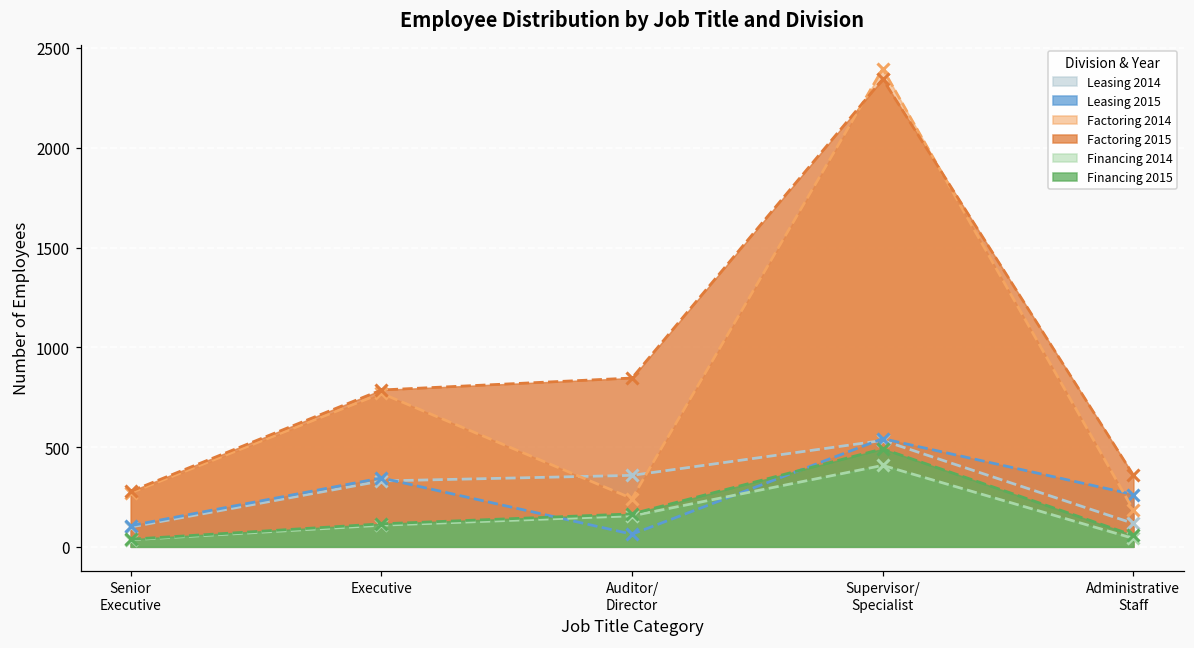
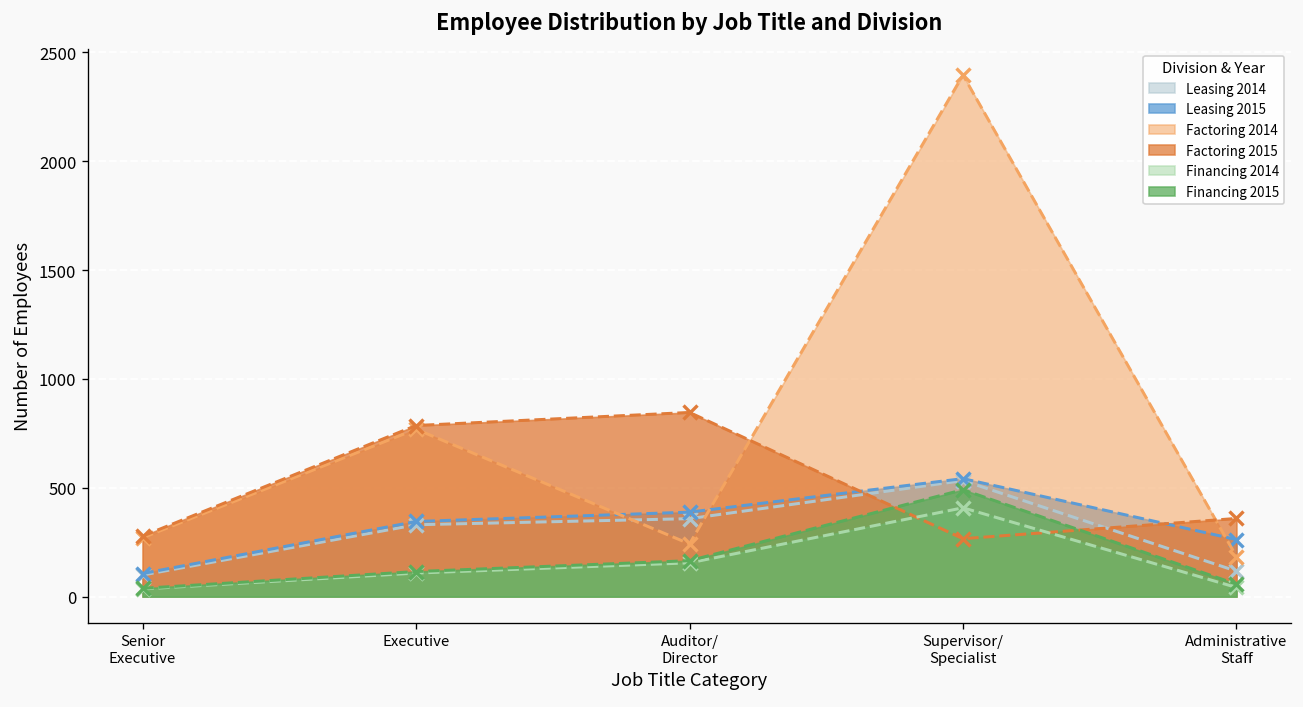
  {
    "Leasing 2015": {
      "Executive": 350,
-     "Auditor/ Director": 60,
+     "Auditor/ Director": 390,
      "Administrative Staff": 260
    },
    "Factoring 2014": {
      "Executive": 770,
      "Auditor/ Director": 240,
      "Supervisor/ Specialist": 2400,
      "Administrative Staff": 180
    },
    "Factoring 2015": {
      "Executive": 790,
      "Auditor/ Director": 850,
-     "Supervisor/ Specialist": 2340,
+     "Supervisor/ Specialist": 270,
      "Administrative Staff": 360
    },
    "Financing 2015": {
      "Supervisor/ Specialist": 490,
      "Administrative Staff": 60
    }
  }
